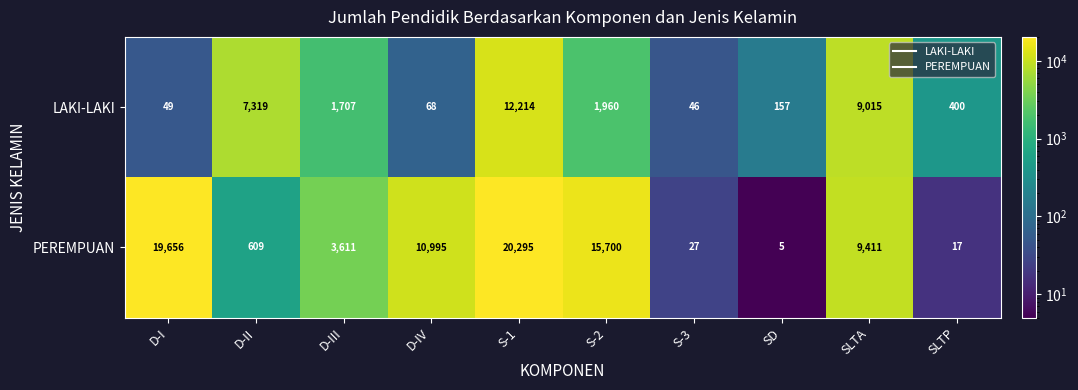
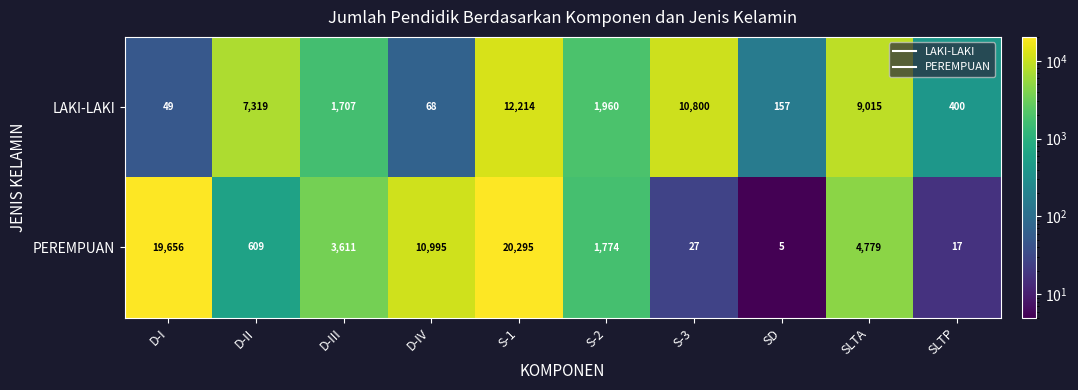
  {
    "LAKI-LAKI": {
      "D-I": "49",
      "D-II": "7,319",
      "D-III": "1,707",
      "D-IV": "68",
      "S-1": "12,214",
      "S-2": "1,960",
-     "S-3": "46",
+     "S-3": "10,800",
      "SD": "157",
      "SLTA": "9,015",
      "SLTP": "400"
    },
    "PEREMPUAN": {
      "D-I": "19,656",
      "D-II": "609",
      "D-III": "3,611",
      "D-IV": "10,995",
      "S-1": "20,295",
-     "S-2": "15,700",
+     "S-2": "1,774",
      "S-3": "27",
      "SD": "5",
-     "SLTA": "9,411",
+     "SLTA": "4,779",
      "SLTP": "17"
    }
  }
